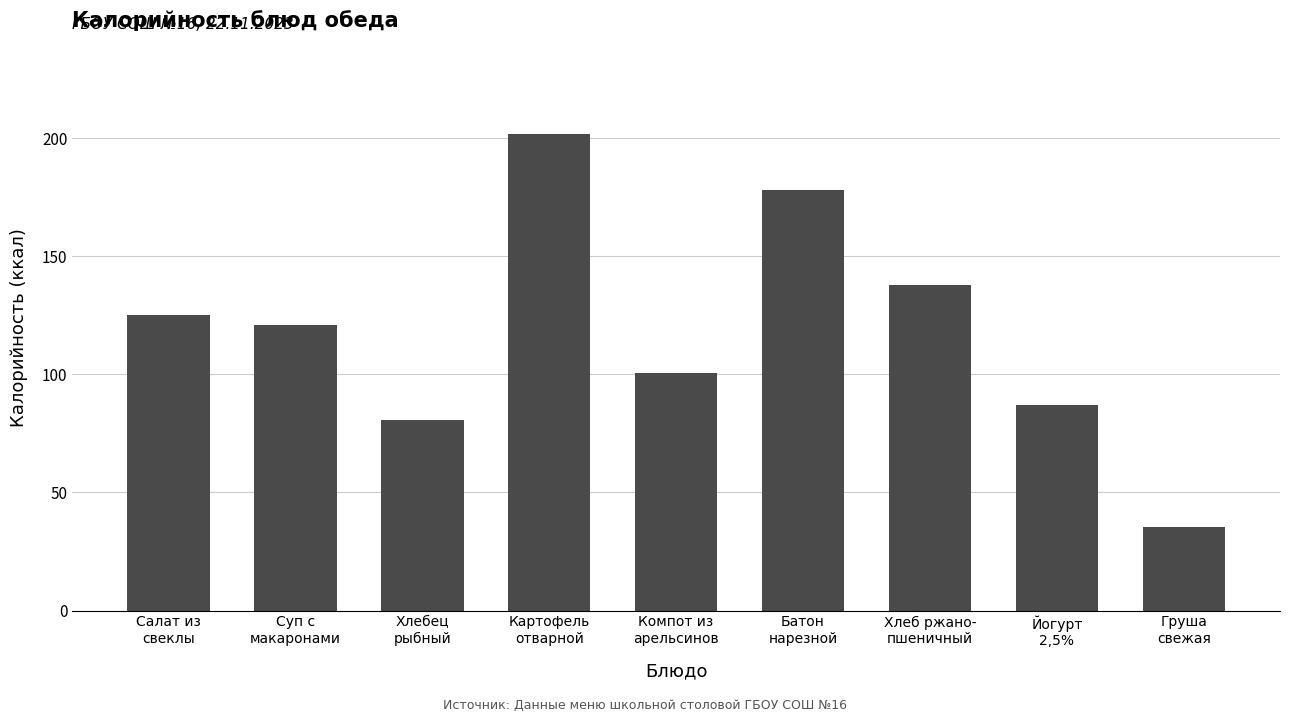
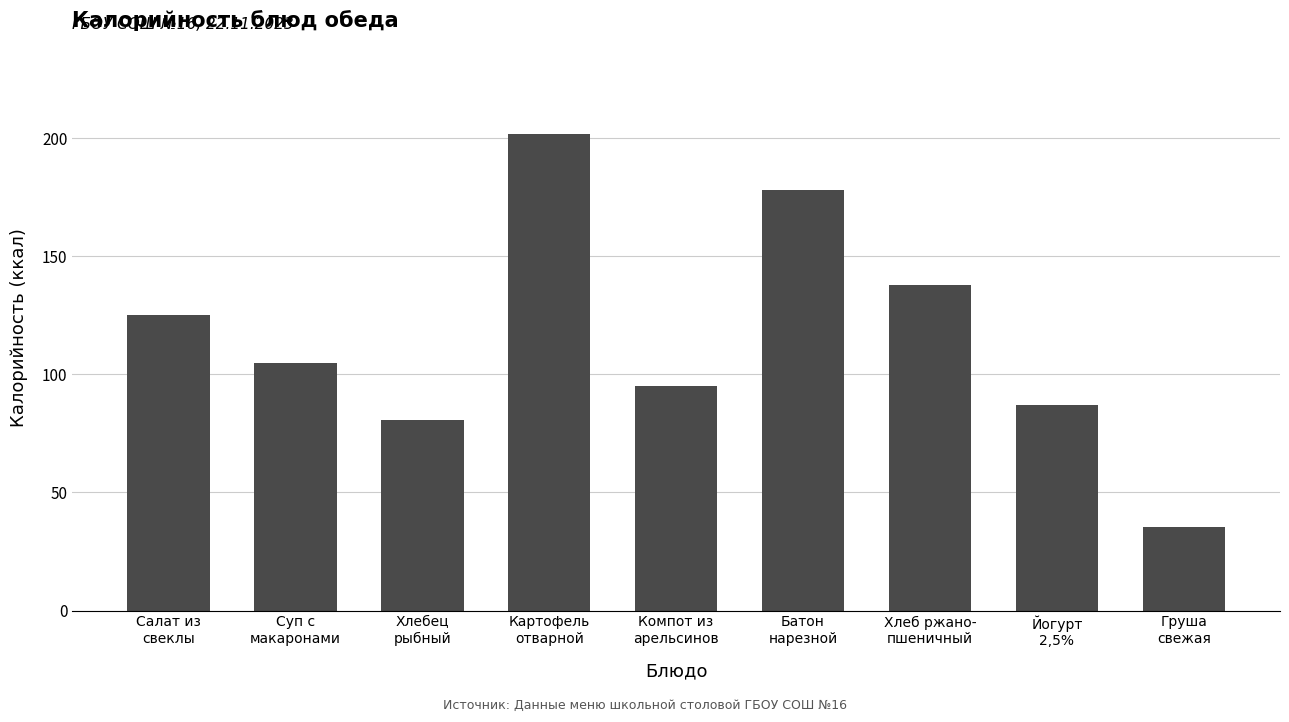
  {
    "Салат из свеклы": 125,
-   "Суп с макаронами": 121,
+   "Суп с макаронами": 105,
    "Хлебец рыбный": 81,
    "Картофель отварной": 202,
-   "Компот из apельсинов": 101,
+   "Компот из apельсинов": 95,
    "Батон нарезной": 178,
    "Хлеб ржано- пшеничный": 138,
    "Йогурт 2,5%": 87,
    "Груша свежая": 35
  }
